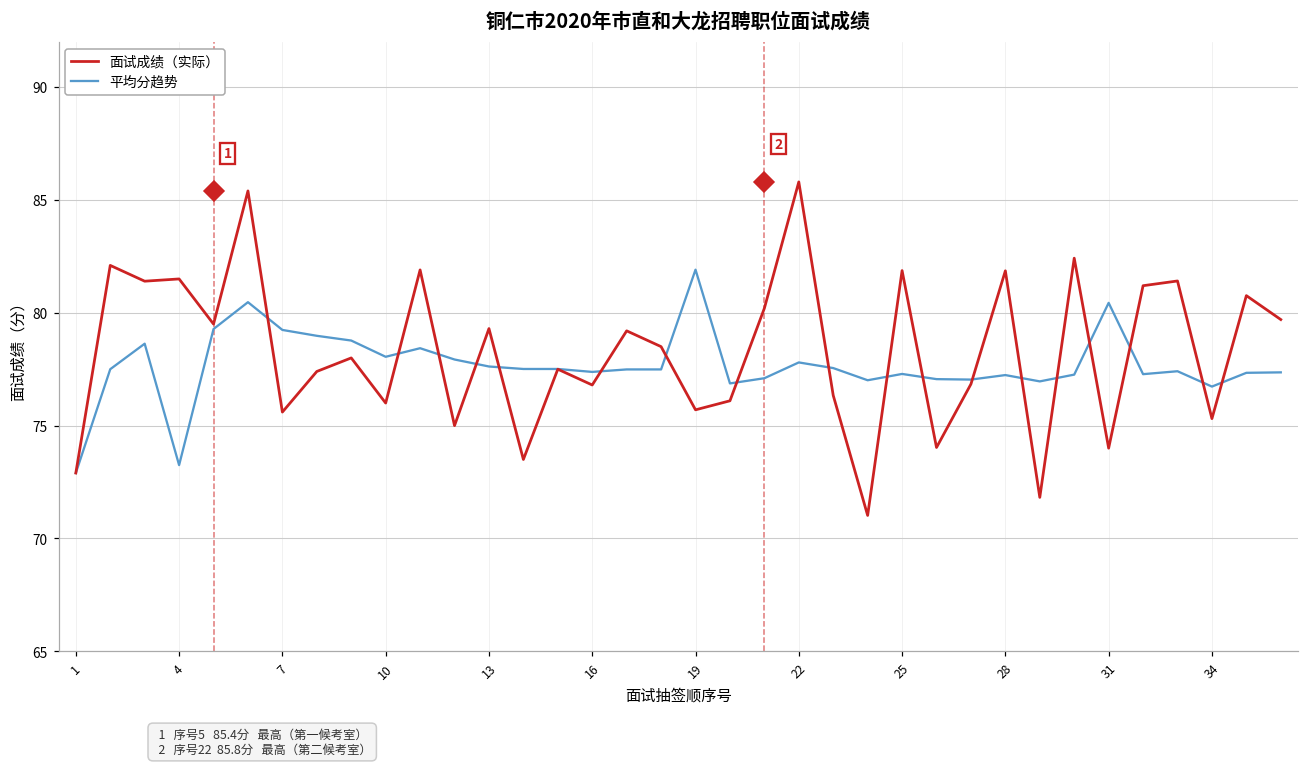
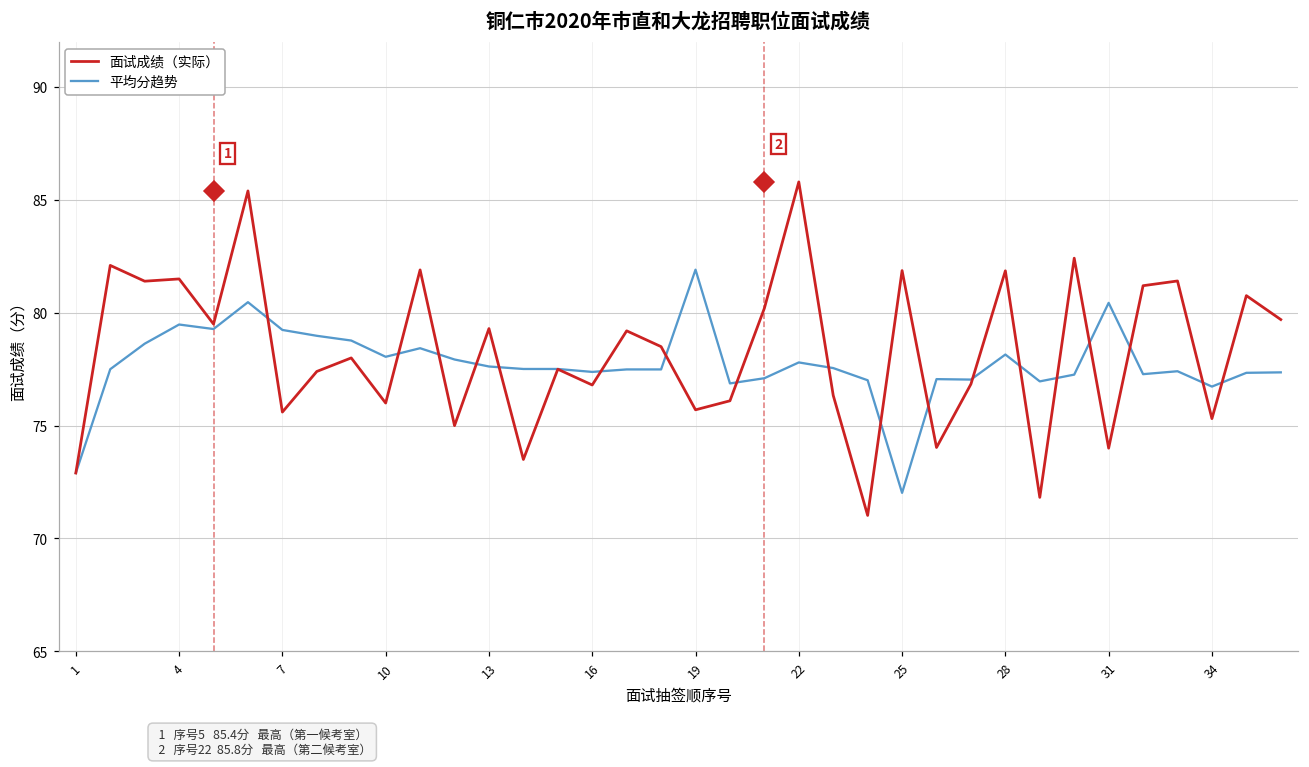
  {
    "平均分趋势": {
-     "4": 73.3,
+     "4": 79.5,
      "7": 79.2,
      "10": 78.1,
      "13": 77.6,
      "16": 77.4,
      "19": 81.9,
      "22": 77.8,
-     "25": 77.3,
-     "28": 77.2,
+     "25": 72.0,
+     "28": 78.2,
      "31": 80.4,
      "34": 76.7
    }
  }
